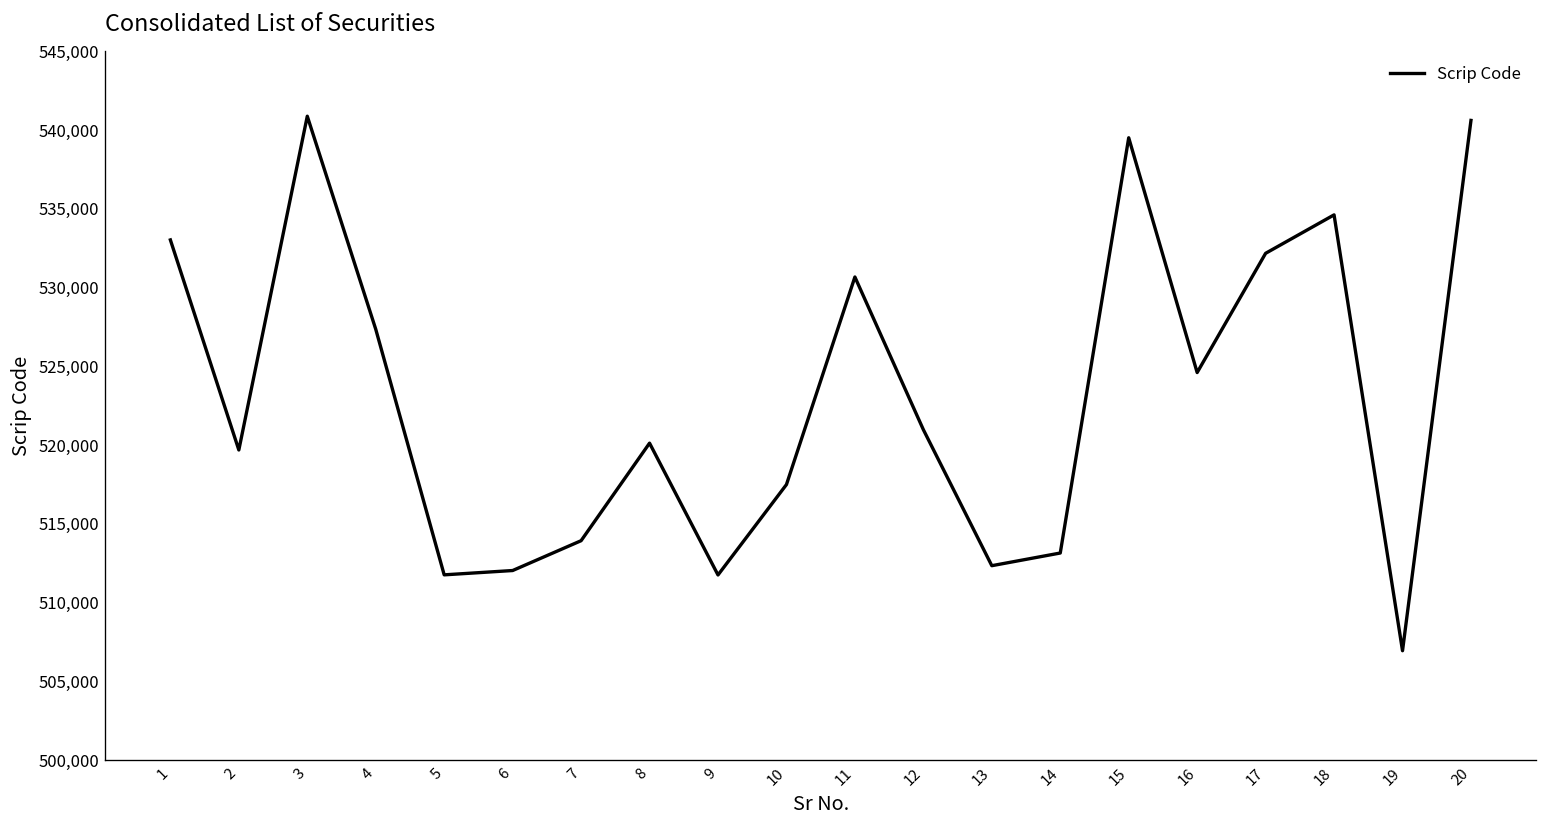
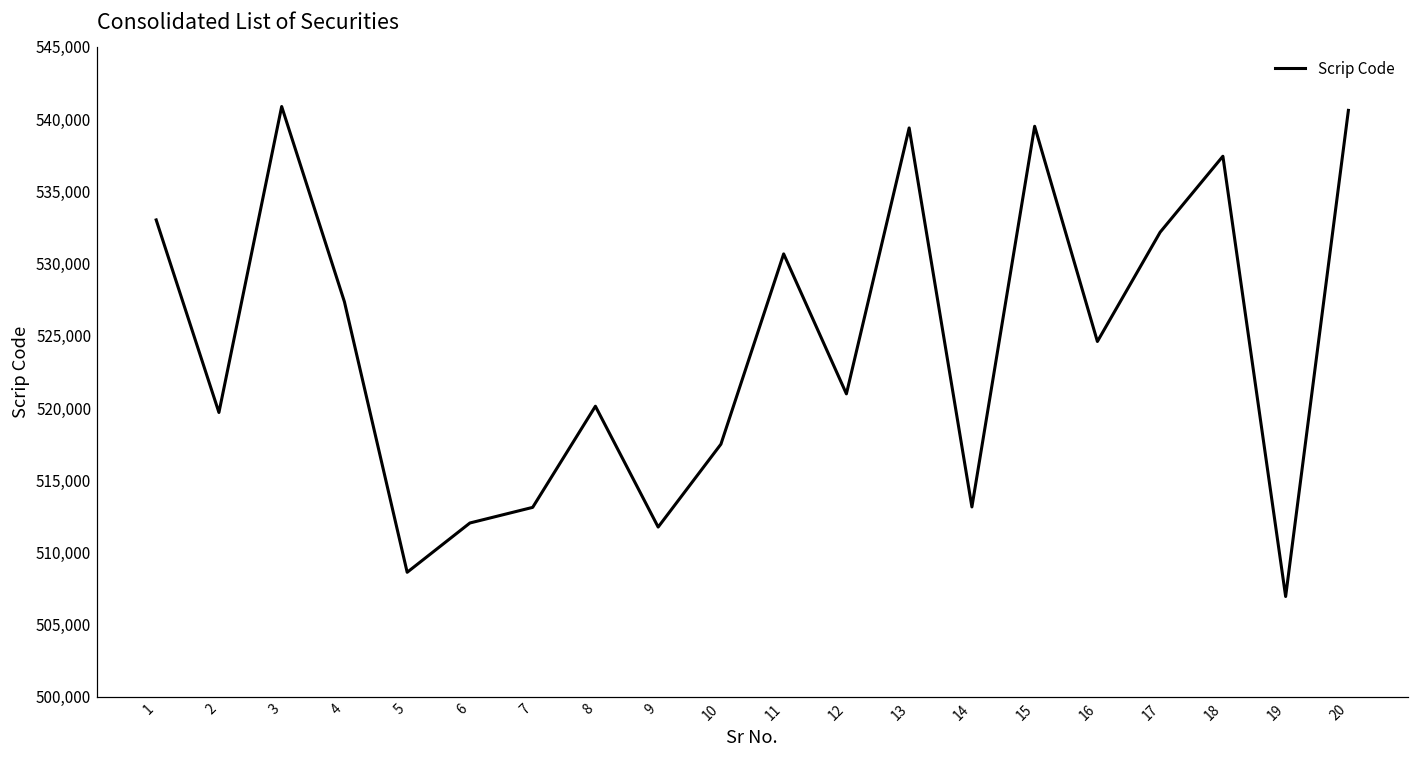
  {
    "1": "533,000",
    "2": "519,700",
    "3": "540,900",
    "4": "527,400",
-   "5": "511,800",
+   "5": "508,600",
    "6": "512,000",
-   "7": "513,900",
+   "7": "513,100",
    "8": "520,100",
    "9": "511,800",
    "10": "517,500",
    "11": "530,700",
    "12": "521,000",
-   "13": "512,300",
+   "13": "539,400",
    "14": "513,100",
    "15": "539,500",
    "16": "524,600",
    "17": "532,200",
-   "18": "534,600",
+   "18": "537,400",
    "19": "506,900",
    "20": "540,600"
  }
